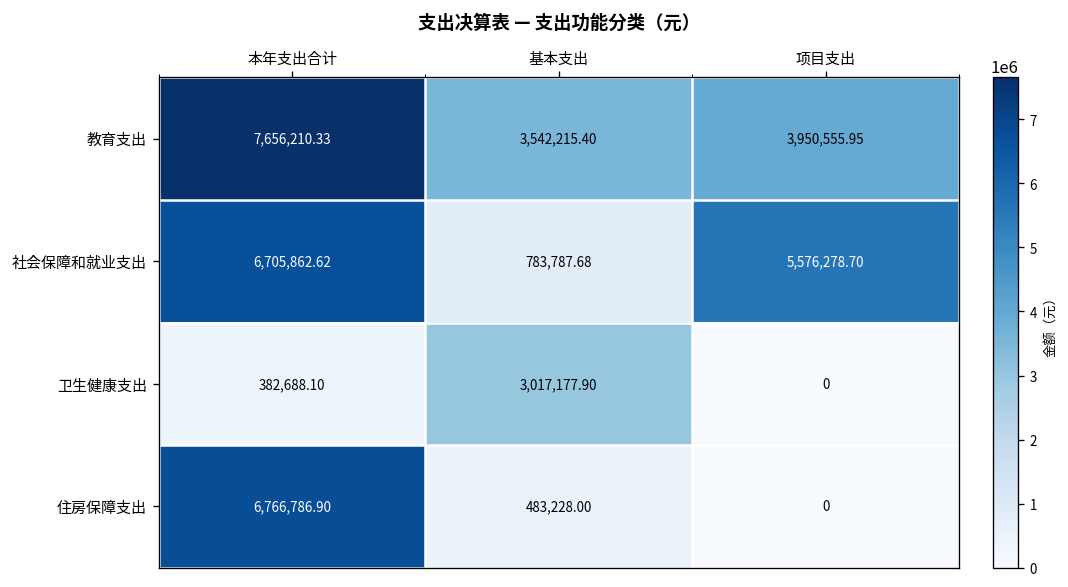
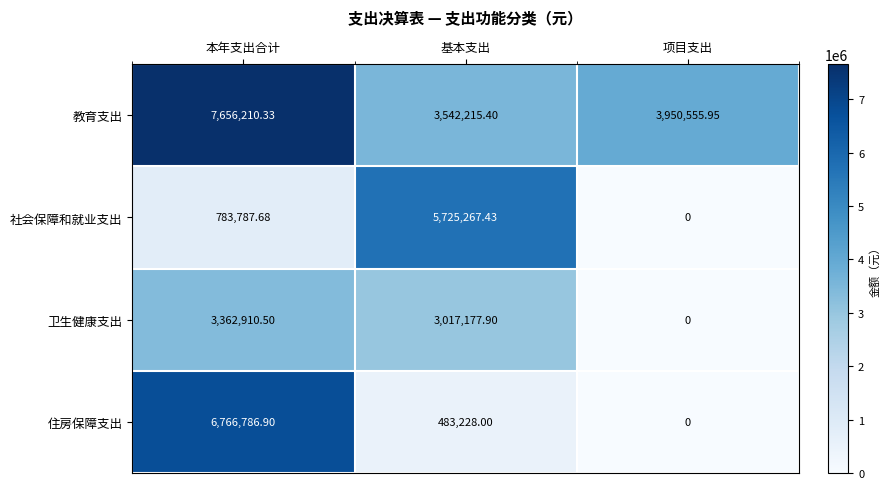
  {
    "教育支出": {
      "本年支出合计": "7,656,210.33",
      "基本支出": "3,542,215.40",
      "项目支出": "3,950,555.95"
    },
    "社会保障和就业支出": {
-     "本年支出合计": "6,705,862.62",
-     "基本支出": "783,787.68",
-     "项目支出": "5,576,278.70"
+     "本年支出合计": "783,787.68",
+     "基本支出": "5,725,267.43",
+     "项目支出": "0"
    },
    "卫生健康支出": {
-     "本年支出合计": "382,688.10",
+     "本年支出合计": "3,362,910.50",
      "基本支出": "3,017,177.90",
      "项目支出": "0"
    },
    "住房保障支出": {
      "本年支出合计": "6,766,786.90",
      "基本支出": "483,228.00",
      "项目支出": "0"
    }
  }
